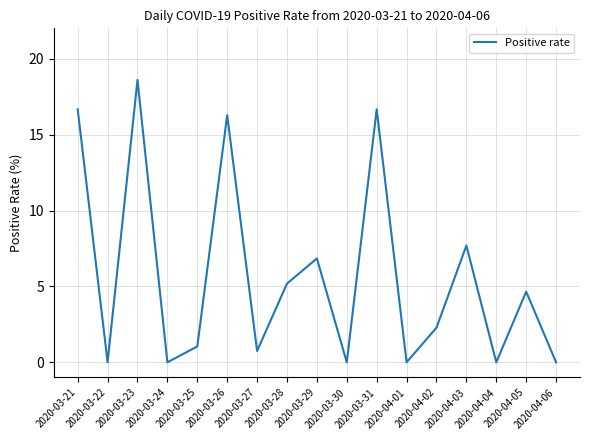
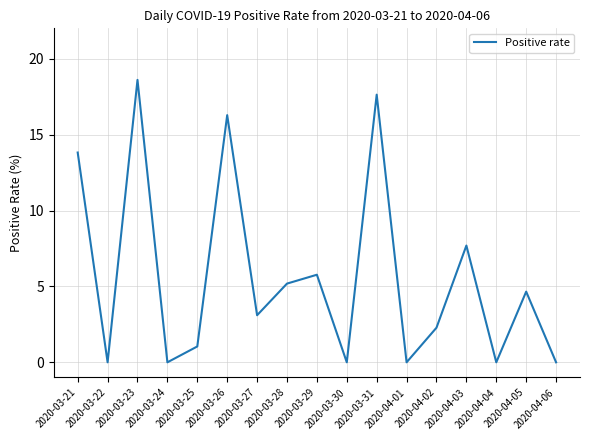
  {
-   "2020-03-21": 16.7,
+   "2020-03-21": 13.8,
    "2020-03-22": 0.0,
    "2020-03-23": 18.6,
    "2020-03-24": 0.0,
    "2020-03-25": 1.0,
    "2020-03-26": 16.3,
-   "2020-03-27": 0.7,
+   "2020-03-27": 3.1,
    "2020-03-28": 5.2,
-   "2020-03-29": 6.8,
+   "2020-03-29": 5.8,
    "2020-03-30": 0.0,
-   "2020-03-31": 16.7,
+   "2020-03-31": 17.6,
    "2020-04-01": 0.0,
    "2020-04-02": 2.3,
    "2020-04-03": 7.7,
    "2020-04-04": 0.0,
    "2020-04-05": 4.7,
    "2020-04-06": 0.0
  }
